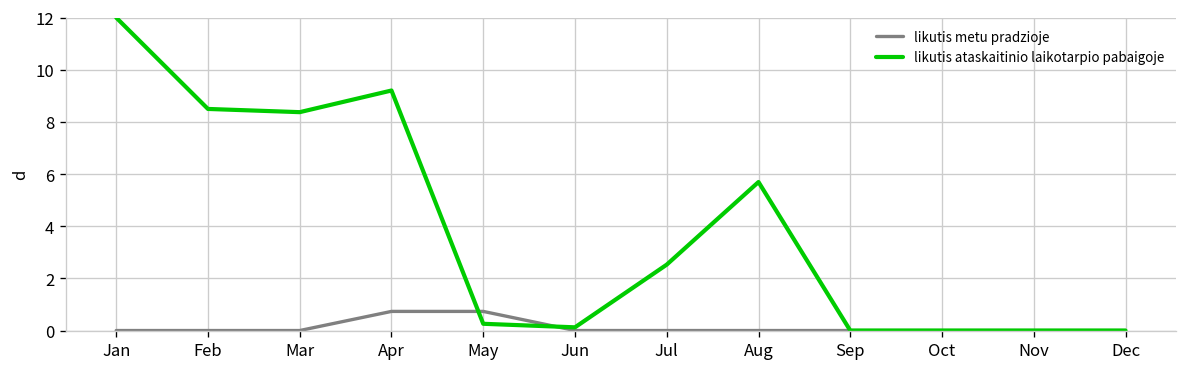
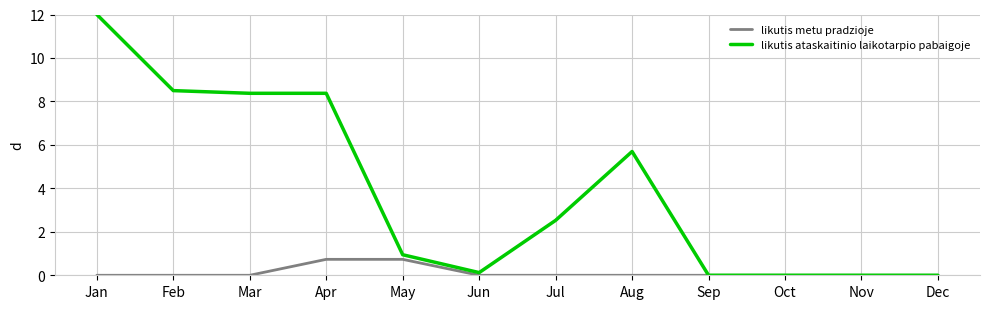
  {
    "likutis metu pradzioje": {
      "Jan": 0.0,
      "Feb": 0.0,
      "Mar": 0.0,
      "Apr": 0.7,
      "May": 0.7,
      "Jun": 0.0,
      "Jul": 0.0,
      "Aug": 0.0
    },
    "likutis ataskaitinio laikotarpio pabaigoje": {
      "Jan": 12.0,
      "Feb": 8.5,
      "Mar": 8.4,
-     "Apr": 9.2,
-     "May": 0.3,
+     "Apr": 8.4,
+     "May": 0.9,
      "Jun": 0.1,
      "Jul": 2.5,
      "Aug": 5.7
    }
  }
